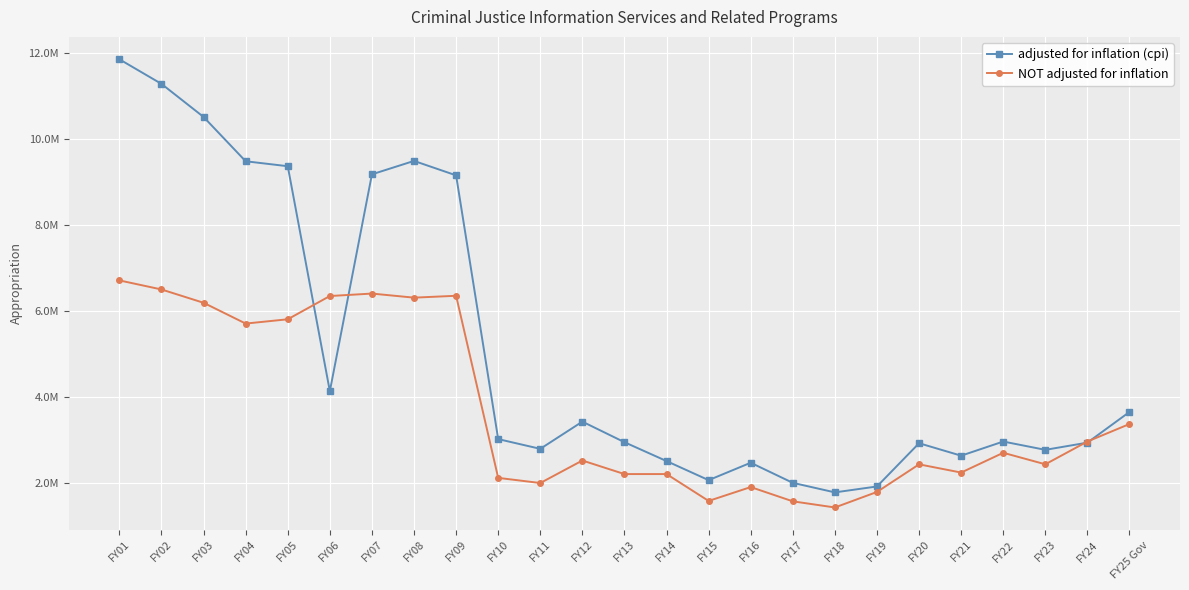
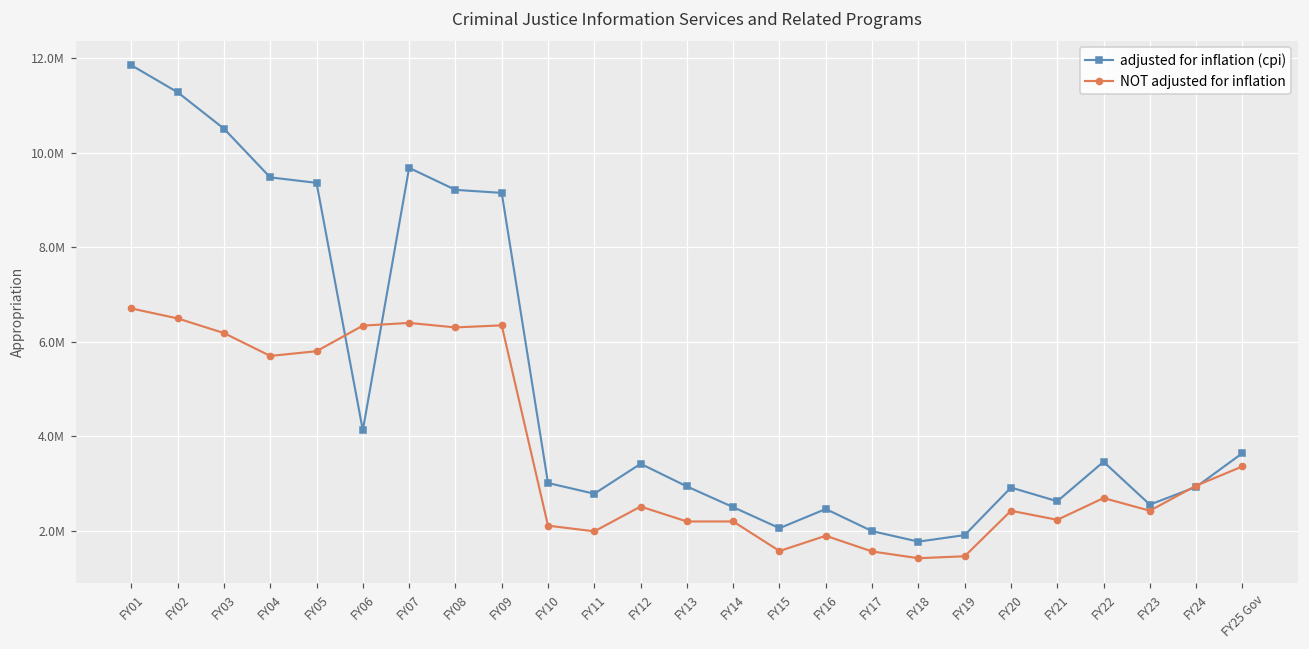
  {
    "adjusted for inflation (cpi)": {
      "FY01": 11900000,
      "FY02": 11300000,
      "FY03": 10500000,
      "FY04": 9500000,
      "FY05": 9400000,
      "FY06": 4100000,
-     "FY07": 9200000,
-     "FY08": 9500000,
+     "FY07": 9700000,
+     "FY08": 9200000,
      "FY09": 9200000,
      "FY10": 3000000,
      "FY11": 2800000,
      "FY12": 3400000,
      "FY13": 2900000,
      "FY14": 2500000,
      "FY15": 2100000,
      "FY16": 2500000,
      "FY17": 2000000,
      "FY18": 1800000,
      "FY19": 1900000,
      "FY20": 2900000,
      "FY21": 2600000,
-     "FY22": 3000000,
-     "FY23": 2800000,
+     "FY22": 3500000,
+     "FY23": 2600000,
      "FY25 Gov": 3600000
    },
    "NOT adjusted for inflation": {
      "FY01": 6700000,
      "FY02": 6500000,
      "FY03": 6200000,
      "FY04": 5700000,
      "FY05": 5800000,
      "FY06": 6300000,
      "FY07": 6400000,
      "FY08": 6300000,
      "FY09": 6400000,
      "FY10": 2100000,
      "FY11": 2000000,
      "FY12": 2500000,
      "FY13": 2200000,
      "FY14": 2200000,
      "FY15": 1600000,
      "FY16": 1900000,
      "FY17": 1600000,
      "FY18": 1400000,
-     "FY19": 1800000,
+     "FY19": 1500000,
      "FY20": 2400000,
      "FY21": 2200000,
      "FY22": 2700000,
      "FY23": 2400000,
      "FY25 Gov": 3400000
    }
  }
